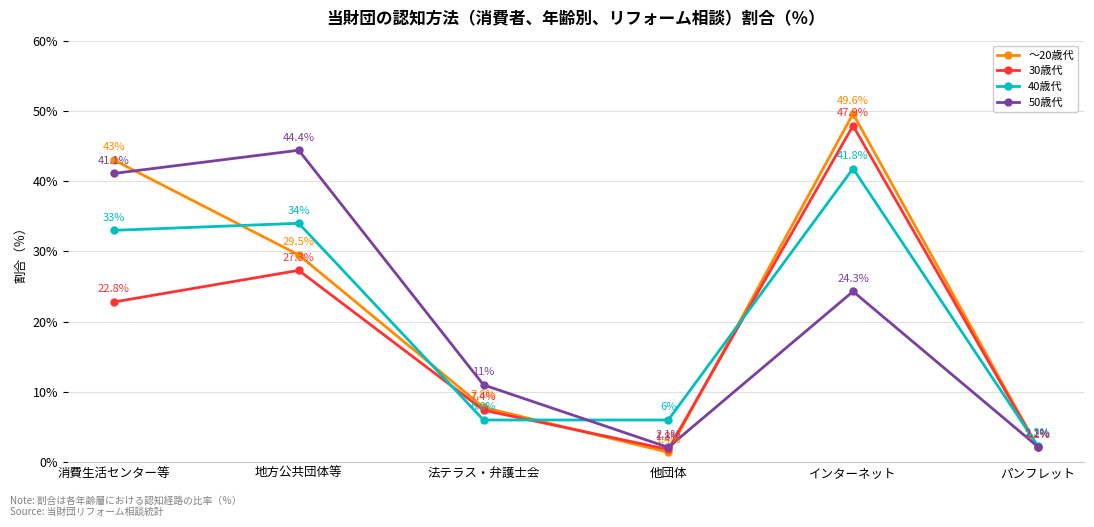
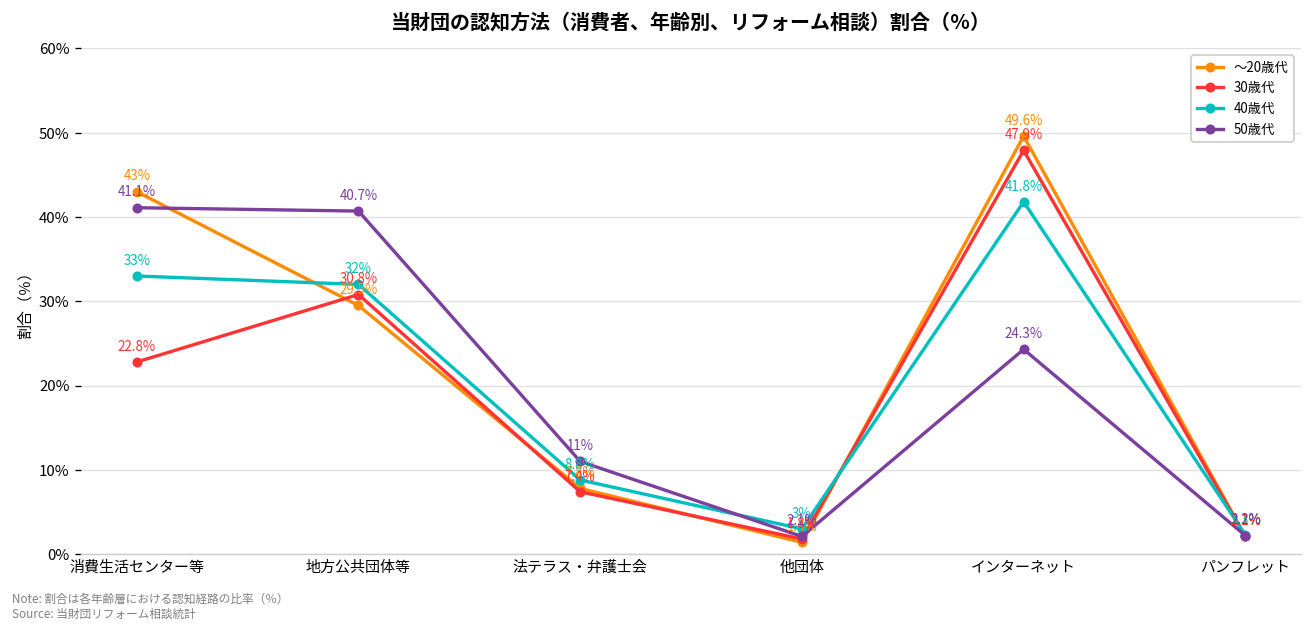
  {
    "～20歳代": {
      "消費生活センター等": "43%",
      "地方公共団体等": "29.5%",
      "インターネット": "49.6%"
    },
    "30歳代": {
      "消費生活センター等": "22.8%",
-     "地方公共団体等": "27.3%"
+     "地方公共団体等": "30.8%"
    },
    "40歳代": {
      "消費生活センター等": "33%",
-     "地方公共団体等": "34%",
-     "法テラス・弁護士会": "6.0%",
-     "他団体": "6%",
+     "地方公共団体等": "32%",
+     "法テラス・弁護士会": "8.8%",
+     "他団体": "3%",
      "インターネット": "41.8%"
    },
    "50歳代": {
-     "地方公共団体等": "44.4%",
+     "地方公共団体等": "40.7%",
      "法テラス・弁護士会": "11%",
      "インターネット": "24.3%"
    }
  }
